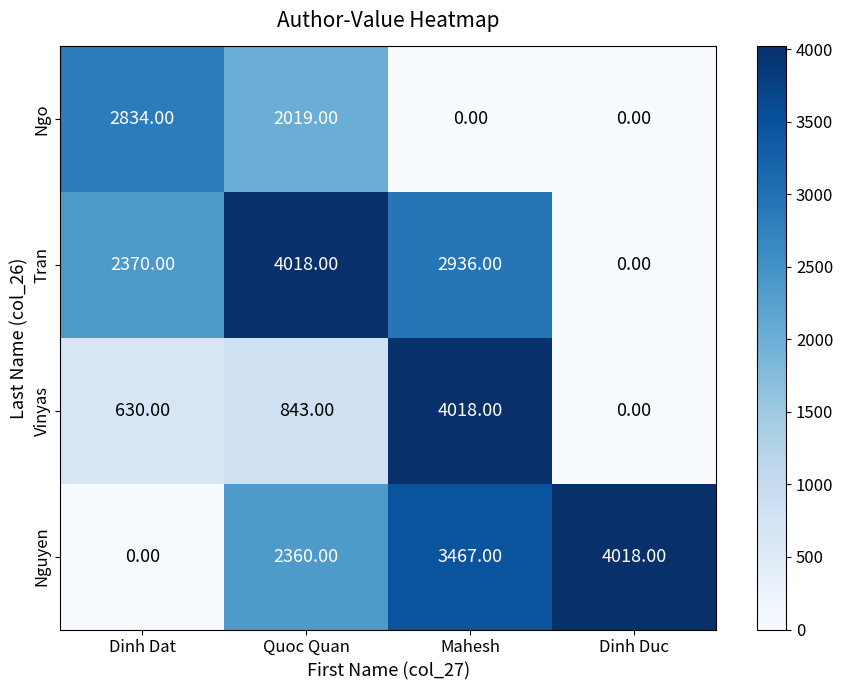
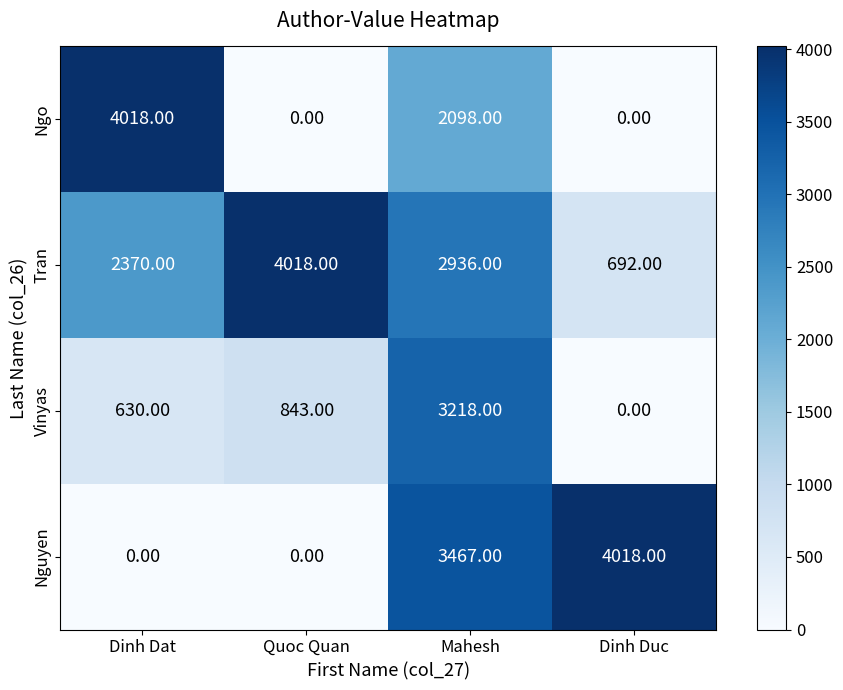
  {
    "Ngo": {
-     "Dinh Dat": 2834.00,
-     "Quoc Quan": 2019.00,
-     "Mahesh": 0.00,
+     "Dinh Dat": 4018.00,
+     "Quoc Quan": 0.00,
+     "Mahesh": 2098.00,
      "Dinh Duc": 0.00
    },
    "Tran": {
      "Dinh Dat": 2370.00,
      "Quoc Quan": 4018.00,
      "Mahesh": 2936.00,
-     "Dinh Duc": 0.00
+     "Dinh Duc": 692.00
    },
    "Vinyas": {
      "Dinh Dat": 630.00,
      "Quoc Quan": 843.00,
-     "Mahesh": 4018.00,
+     "Mahesh": 3218.00,
      "Dinh Duc": 0.00
    },
    "Nguyen": {
      "Dinh Dat": 0.00,
-     "Quoc Quan": 2360.00,
+     "Quoc Quan": 0.00,
      "Mahesh": 3467.00,
      "Dinh Duc": 4018.00
    }
  }
